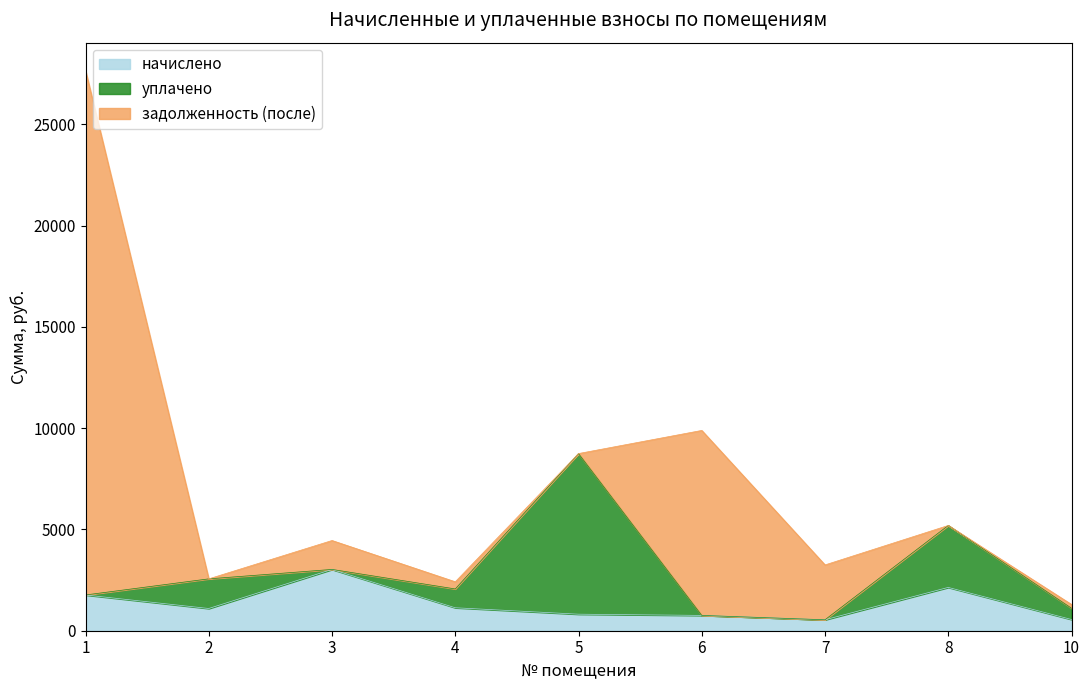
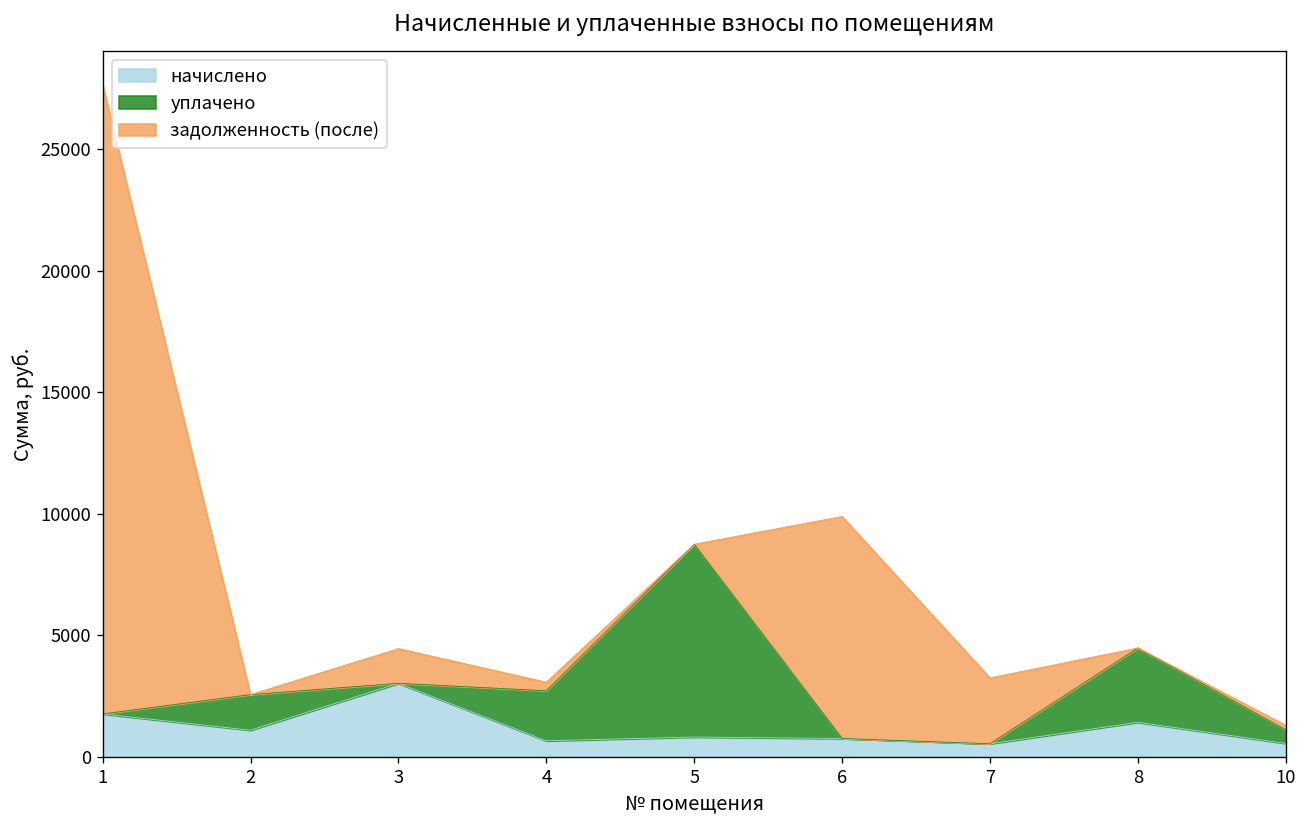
  {
    "начислено": {
      "2": 1100,
-     "4": 1100,
+     "4": 700,
      "5": 800,
-     "8": 2100,
+     "8": 1400,
      "10": 600
    },
    "уплачено": {
-     "4": 900,
+     "4": 2100,
      "10": 600
    },
    "задолженность (после)": {
      "1": 25900,
      "3": 1400,
      "4": 400,
      "6": 9100,
      "7": 2700,
      "10": 200
    }
  }
